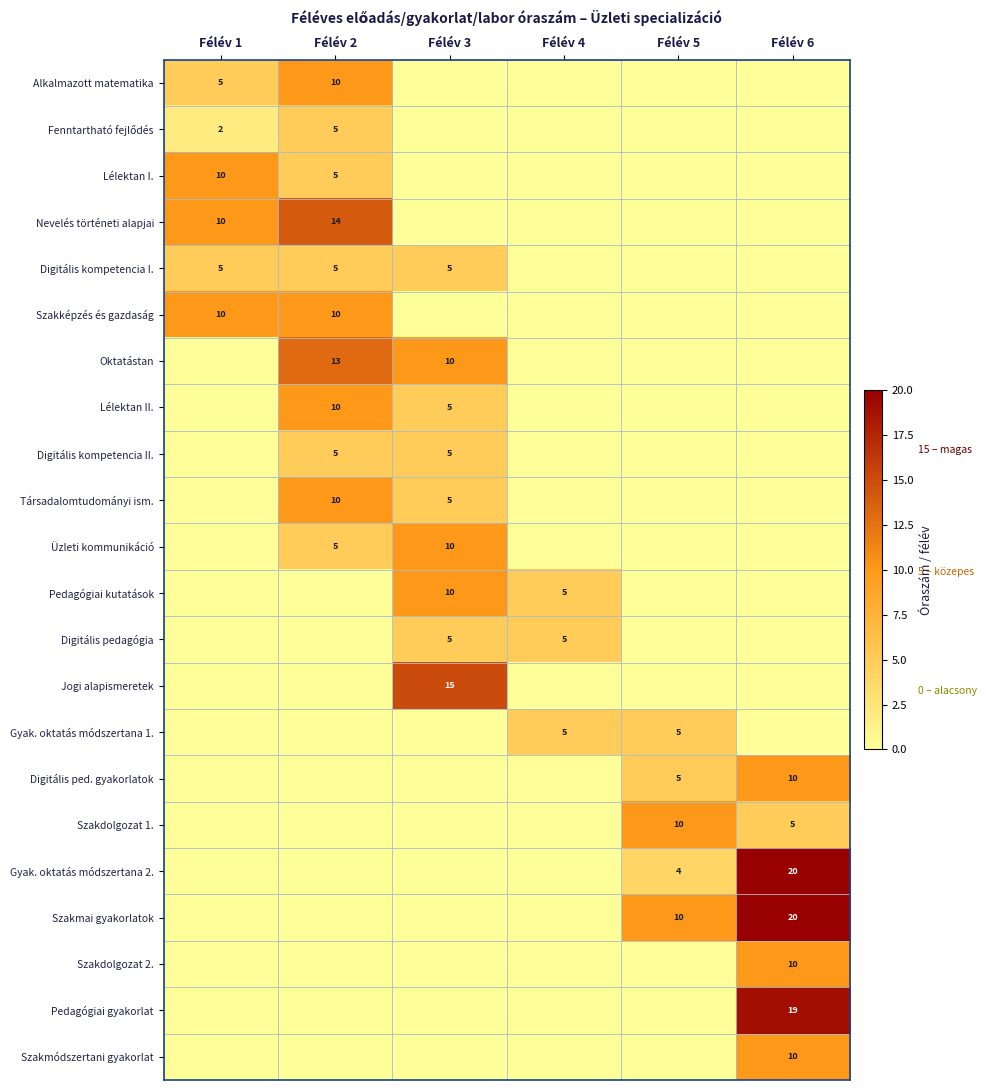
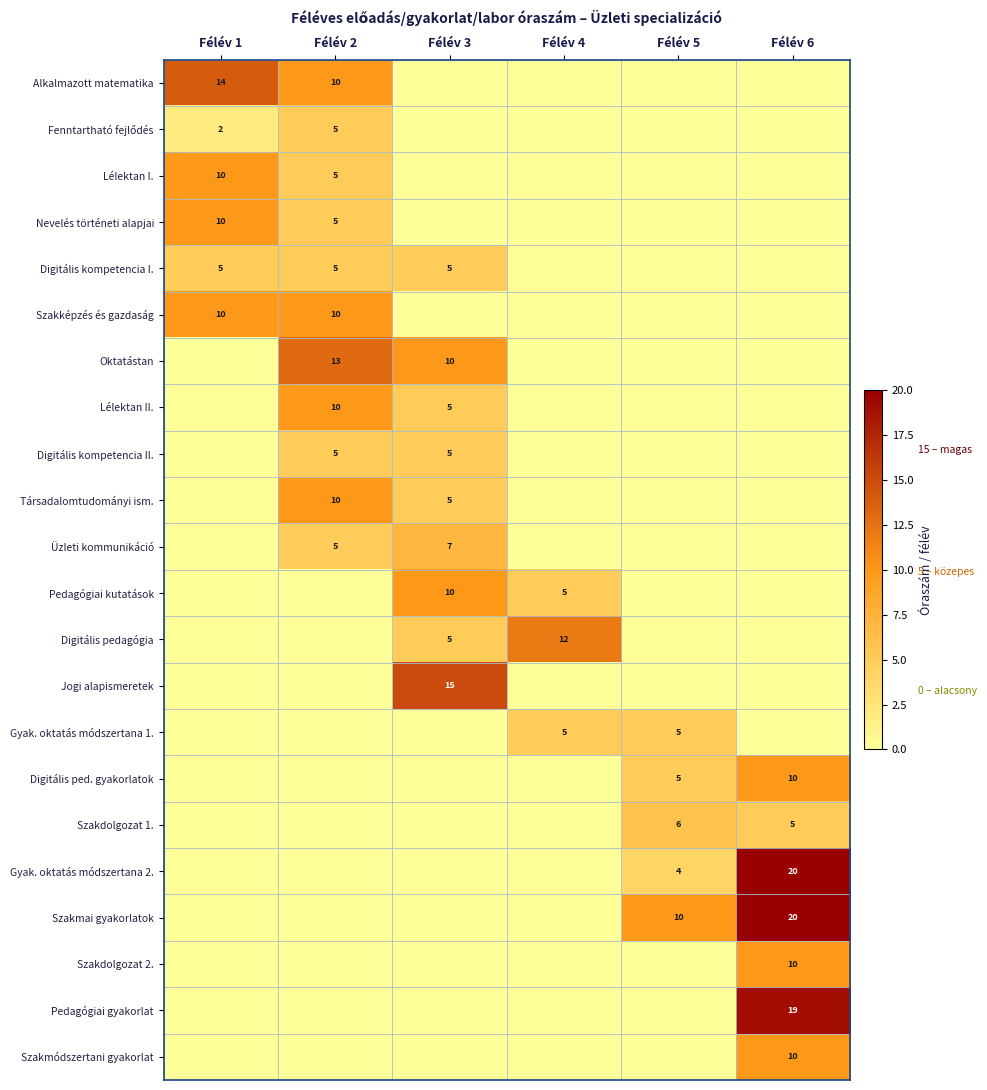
  {
    "Alkalmazott matematika": {
-     "Félév 1": 5,
+     "Félév 1": 14,
      "Félév 2": 10
    },
    "Fenntartható fejlődés": {
      "Félév 1": 2,
      "Félév 2": 5
    },
    "Lélektan I.": {
      "Félév 1": 10,
      "Félév 2": 5
    },
    "Nevelés történeti alapjai": {
      "Félév 1": 10,
-     "Félév 2": 14
+     "Félév 2": 5
    },
    "Digitális kompetencia I.": {
      "Félév 1": 5,
      "Félév 2": 5,
      "Félév 3": 5
    },
    "Szakképzés és gazdaság": {
      "Félév 1": 10,
      "Félév 2": 10
    },
    "Oktatástan": {
      "Félév 2": 13,
      "Félév 3": 10
    },
    "Lélektan II.": {
      "Félév 2": 10,
      "Félév 3": 5
    },
    "Digitális kompetencia II.": {
      "Félév 2": 5,
      "Félév 3": 5
    },
    "Társadalomtudományi ism.": {
      "Félév 2": 10,
      "Félév 3": 5
    },
    "Üzleti kommunikáció": {
      "Félév 2": 5,
-     "Félév 3": 10
+     "Félév 3": 7
    },
    "Pedagógiai kutatások": {
      "Félév 3": 10,
      "Félév 4": 5
    },
    "Digitális pedagógia": {
      "Félév 3": 5,
-     "Félév 4": 5
+     "Félév 4": 12
    },
    "Jogi alapismeretek": {
      "Félév 3": 15
    },
    "Gyak. oktatás módszertana 1.": {
      "Félév 4": 5,
      "Félév 5": 5
    },
    "Digitális ped. gyakorlatok": {
      "Félév 5": 5,
      "Félév 6": 10
    },
    "Szakdolgozat 1.": {
-     "Félév 5": 10,
+     "Félév 5": 6,
      "Félév 6": 5
    },
    "Gyak. oktatás módszertana 2.": {
      "Félév 5": 4,
      "Félév 6": 20
    },
    "Szakmai gyakorlatok": {
      "Félév 5": 10,
      "Félév 6": 20
    },
    "Szakdolgozat 2.": {
      "Félév 6": 10
    },
    "Pedagógiai gyakorlat": {
      "Félév 6": 19
    },
    "Szakmódszertani gyakorlat": {
      "Félév 6": 10
    }
  }
